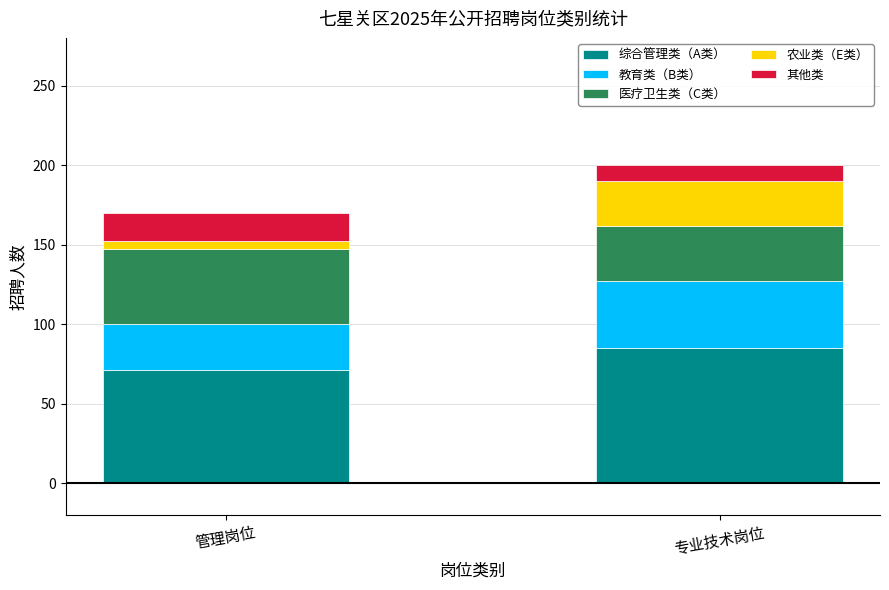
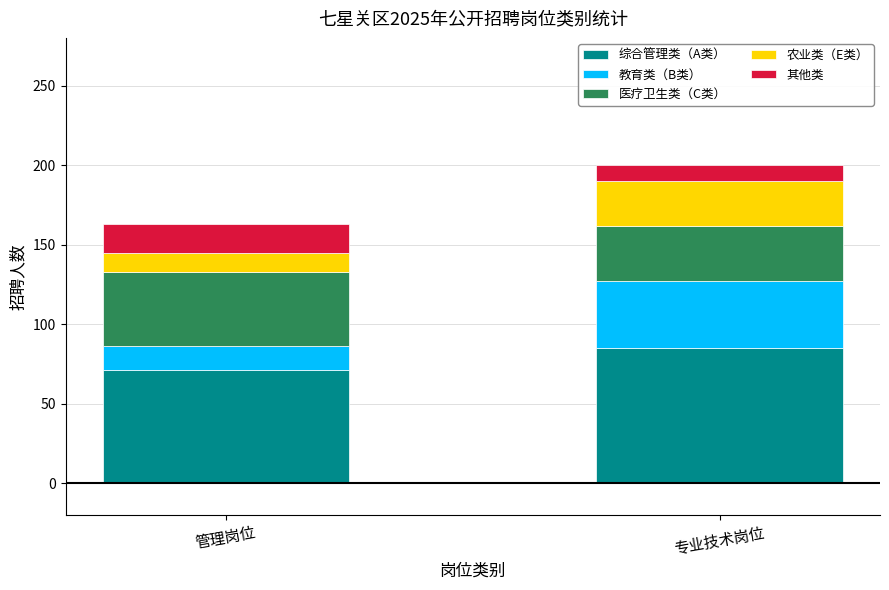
  {
    "综合管理类（A类）": {
      "管理岗位": 71,
      "专业技术岗位": 85
    },
    "教育类（B类）": {
-     "管理岗位": 29,
+     "管理岗位": 15,
      "专业技术岗位": 42
    },
    "医疗卫生类（C类）": {
      "管理岗位": 47,
      "专业技术岗位": 35
    },
    "农业类（E类）": {
-     "管理岗位": 5,
+     "管理岗位": 12,
      "专业技术岗位": 28
    },
    "其他类": {
      "管理岗位": 18,
      "专业技术岗位": 10
    }
  }
